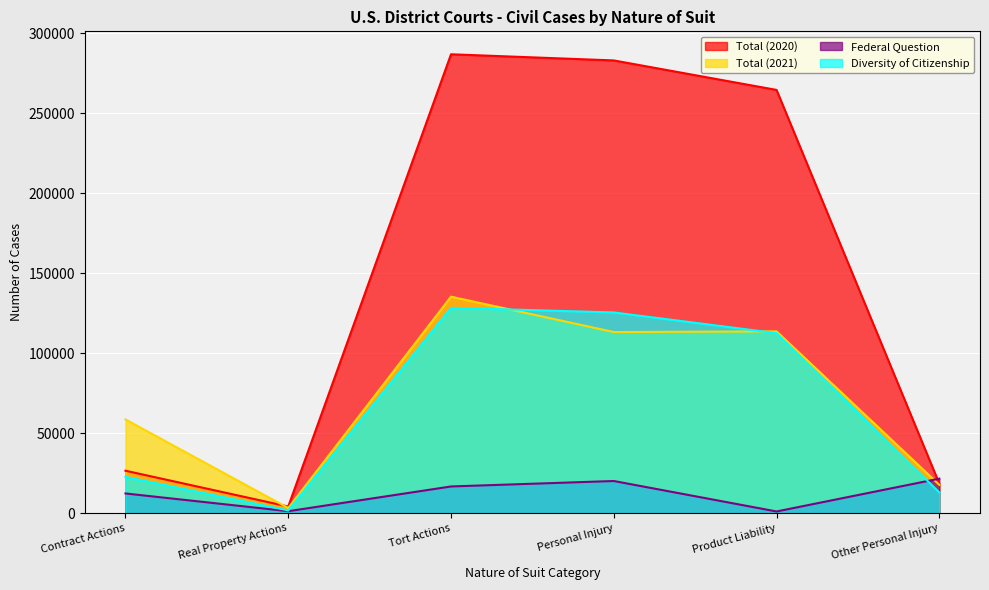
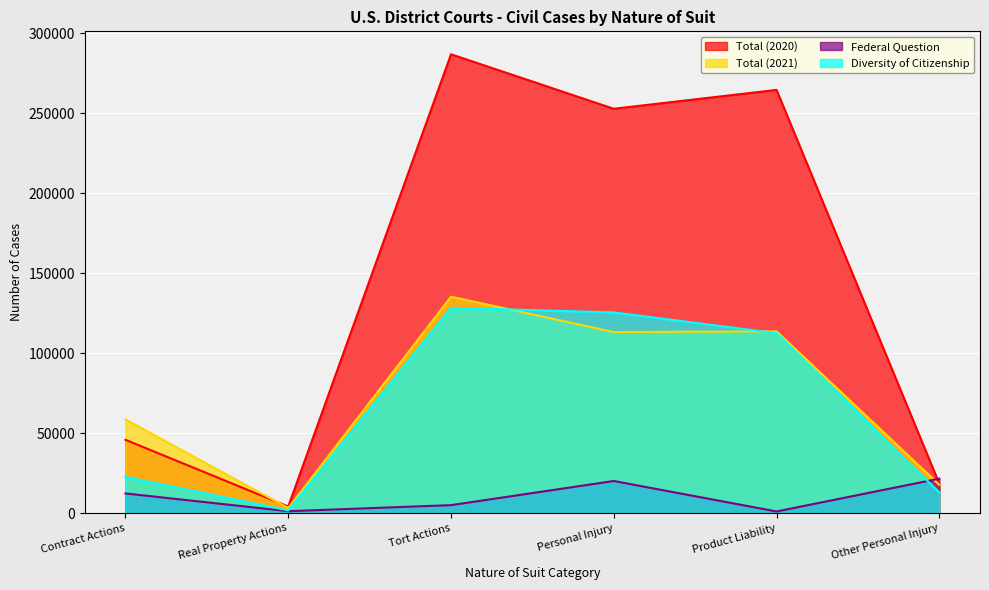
  {
    "Total (2020)": {
-     "Contract Actions": 27000,
+     "Contract Actions": 46000,
      "Tort Actions": 287000,
-     "Personal Injury": 283000,
+     "Personal Injury": 253000,
      "Product Liability": 264000
    },
    "Total (2021)": {
      "Contract Actions": 59000,
      "Tort Actions": 135000,
      "Personal Injury": 113000
    },
    "Federal Question": {
      "Contract Actions": 12000,
-     "Tort Actions": 17000,
+     "Tort Actions": 5000,
      "Personal Injury": 20000,
      "Product Liability": 1000,
      "Other Personal Injury": 22000
    },
    "Diversity of Citizenship": {
      "Contract Actions": 23000,
      "Tort Actions": 128000,
      "Personal Injury": 125000,
      "Other Personal Injury": 13000
    }
  }
